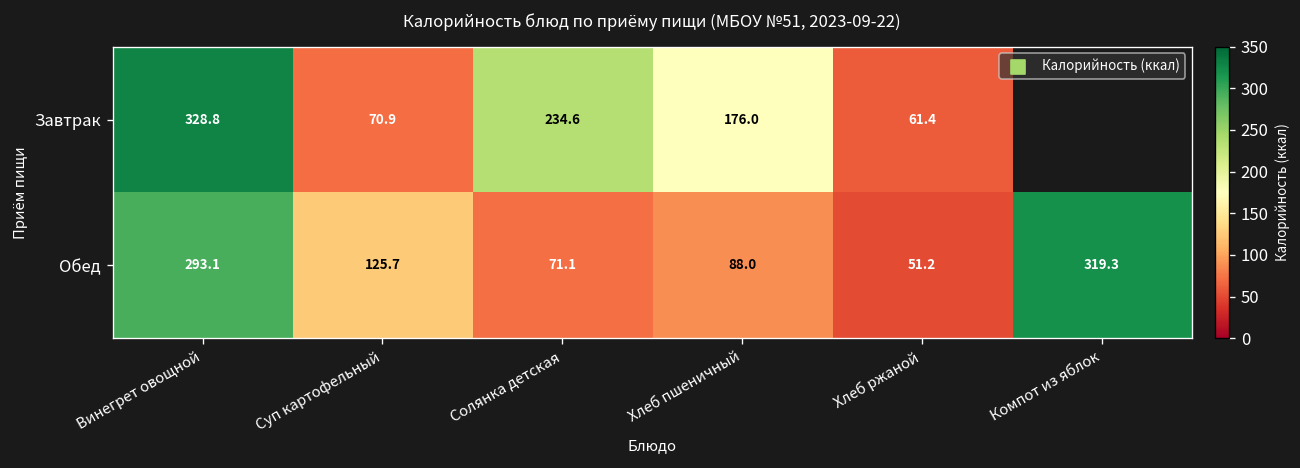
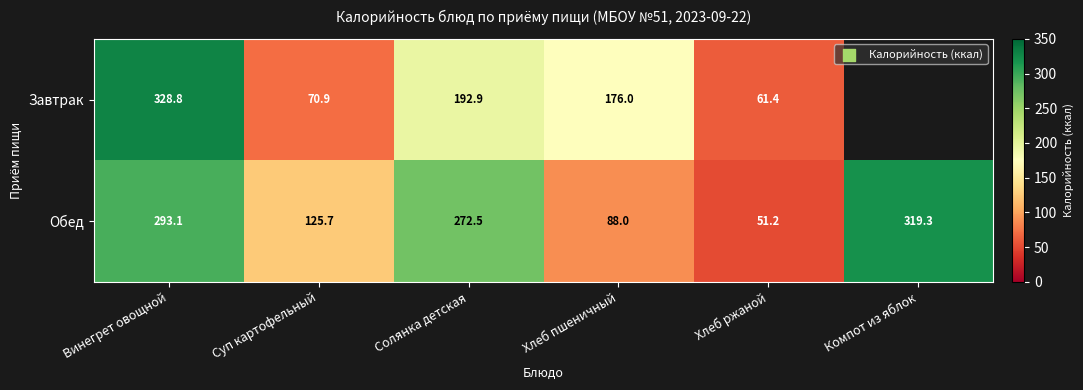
  {
    "Завтрак": {
      "Винегрет овощной": 328.8,
      "Суп картофельный": 70.9,
-     "Солянка детская": 234.6,
+     "Солянка детская": 192.9,
      "Хлеб пшеничный": 176.0,
      "Хлеб ржаной": 61.4
    },
    "Обед": {
      "Винегрет овощной": 293.1,
      "Суп картофельный": 125.7,
-     "Солянка детская": 71.1,
+     "Солянка детская": 272.5,
      "Хлеб пшеничный": 88.0,
      "Хлеб ржаной": 51.2,
      "Компот из яблок": 319.3
    }
  }
